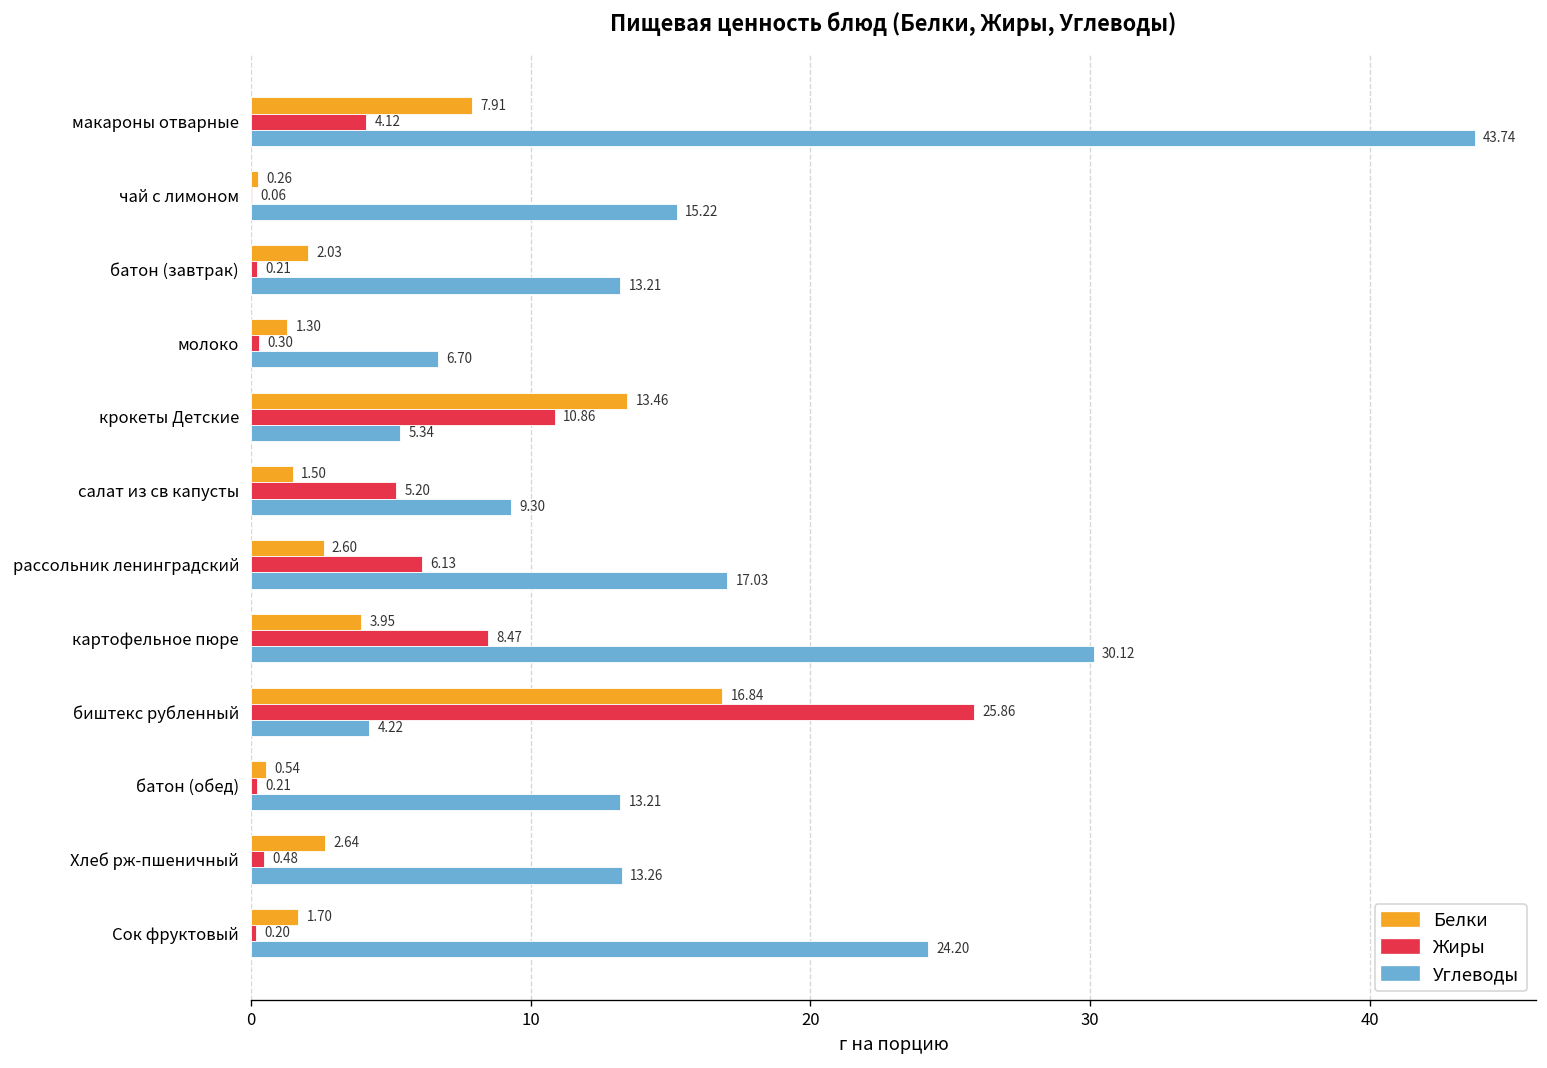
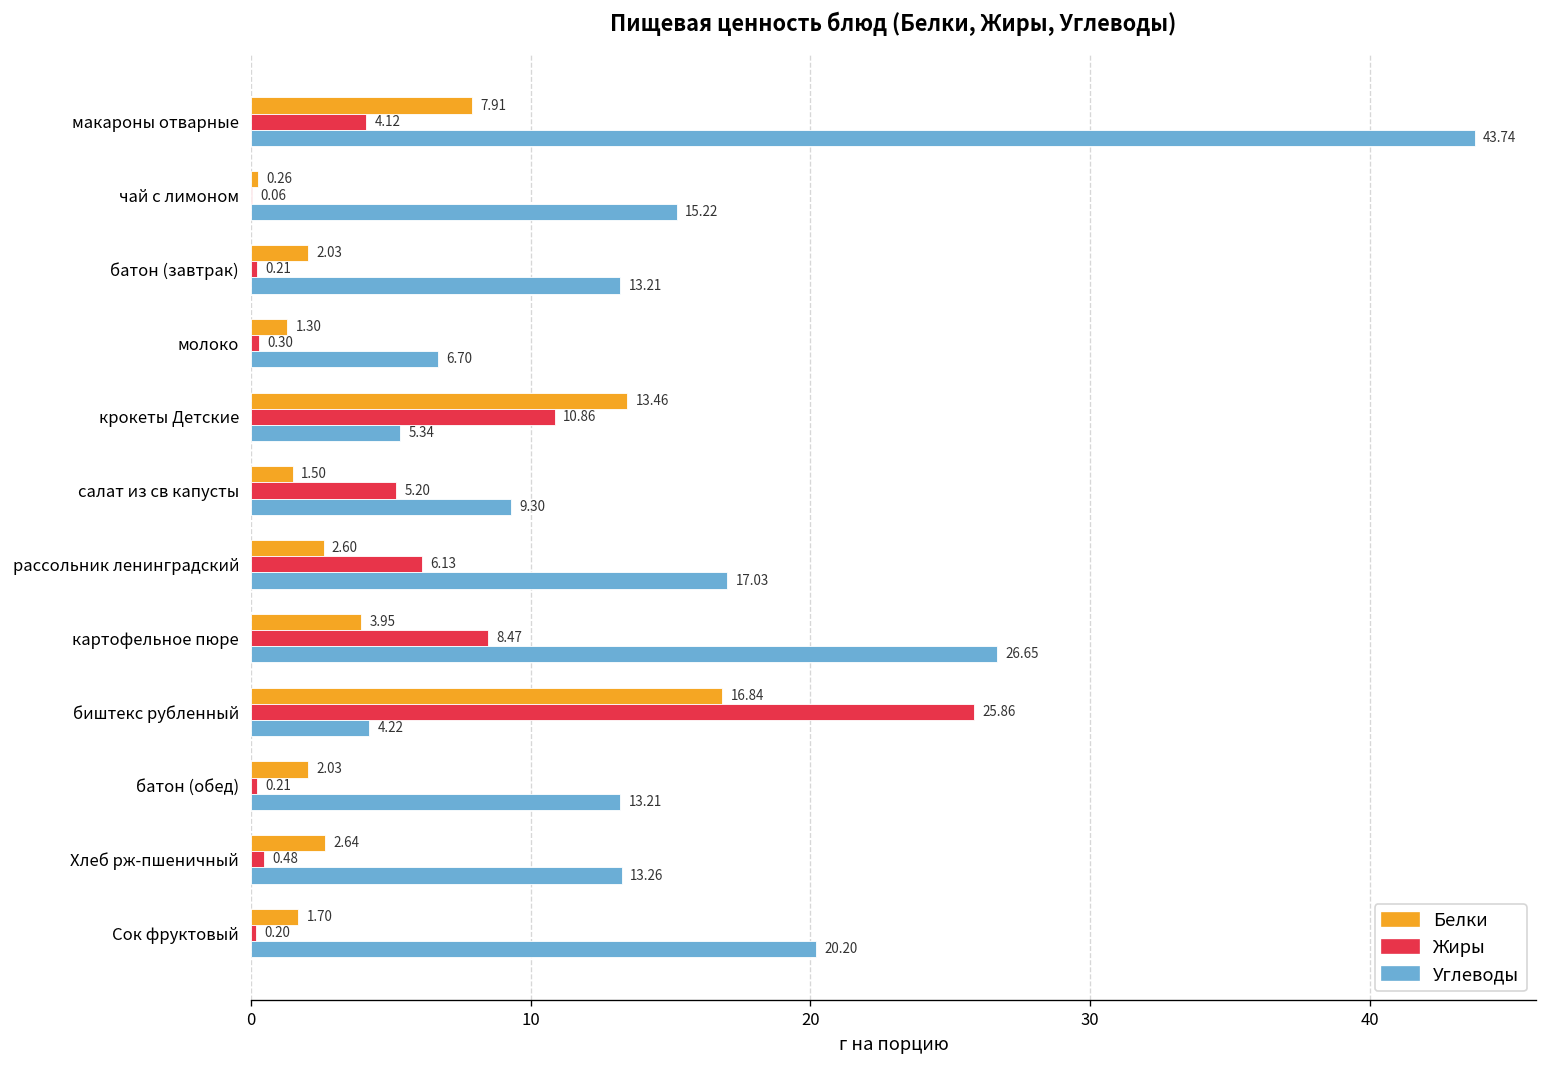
  {
    "Белки": {
      "макароны отварные": 7.91,
      "чай с лимоном": 0.26,
      "батон (завтрак)": 2.03,
      "молоко": 1.30,
      "крокеты Детские": 13.46,
      "салат из св капусты": 1.50,
      "рассольник ленинградский": 2.60,
      "картофельное пюре": 3.95,
      "биштекс рубленный": 16.84,
-     "батон (обед)": 0.54,
+     "батон (обед)": 2.03,
      "Хлеб рж-пшеничный": 2.64,
      "Сок фруктовый": 1.70
    },
    "Жиры": {
      "макароны отварные": 4.12,
      "чай с лимоном": 0.06,
      "батон (завтрак)": 0.21,
      "молоко": 0.30,
      "крокеты Детские": 10.86,
      "салат из св капусты": 5.20,
      "рассольник ленинградский": 6.13,
      "картофельное пюре": 8.47,
      "биштекс рубленный": 25.86,
      "батон (обед)": 0.21,
      "Хлеб рж-пшеничный": 0.48,
      "Сок фруктовый": 0.20
    },
    "Углеводы": {
      "макароны отварные": 43.74,
      "чай с лимоном": 15.22,
      "батон (завтрак)": 13.21,
      "молоко": 6.70,
      "крокеты Детские": 5.34,
      "салат из св капусты": 9.30,
      "рассольник ленинградский": 17.03,
-     "картофельное пюре": 30.12,
+     "картофельное пюре": 26.65,
      "биштекс рубленный": 4.22,
      "батон (обед)": 13.21,
      "Хлеб рж-пшеничный": 13.26,
-     "Сок фруктовый": 24.20
+     "Сок фруктовый": 20.20
    }
  }
